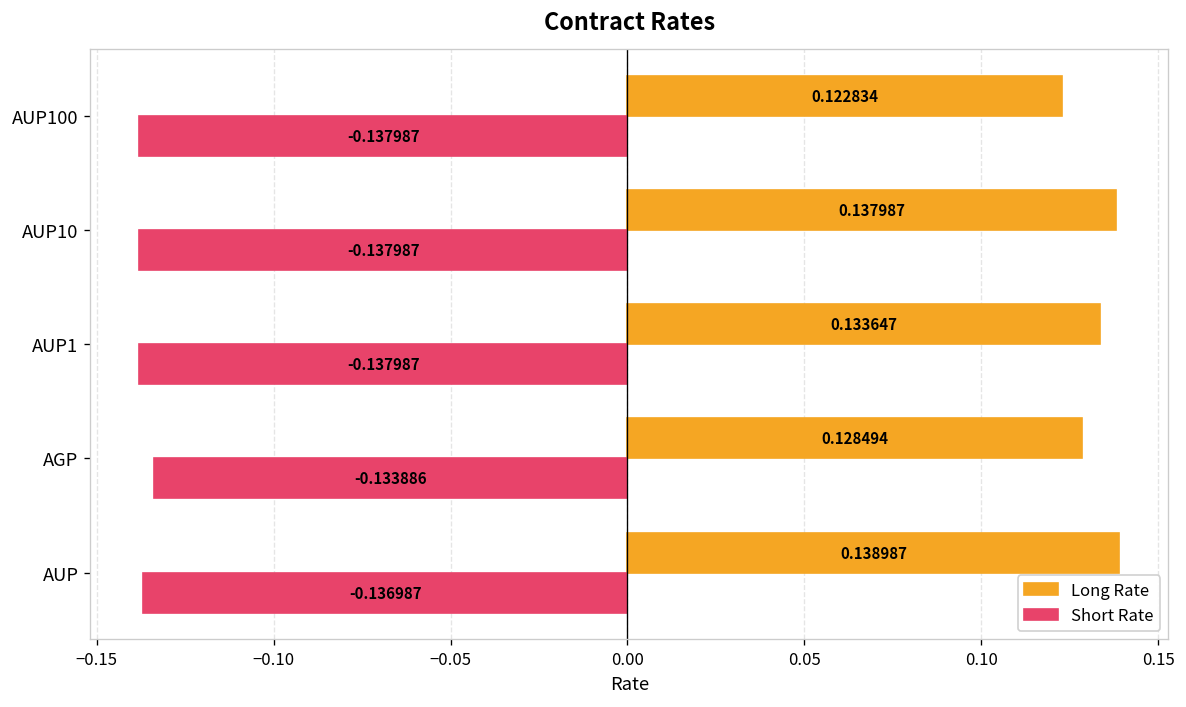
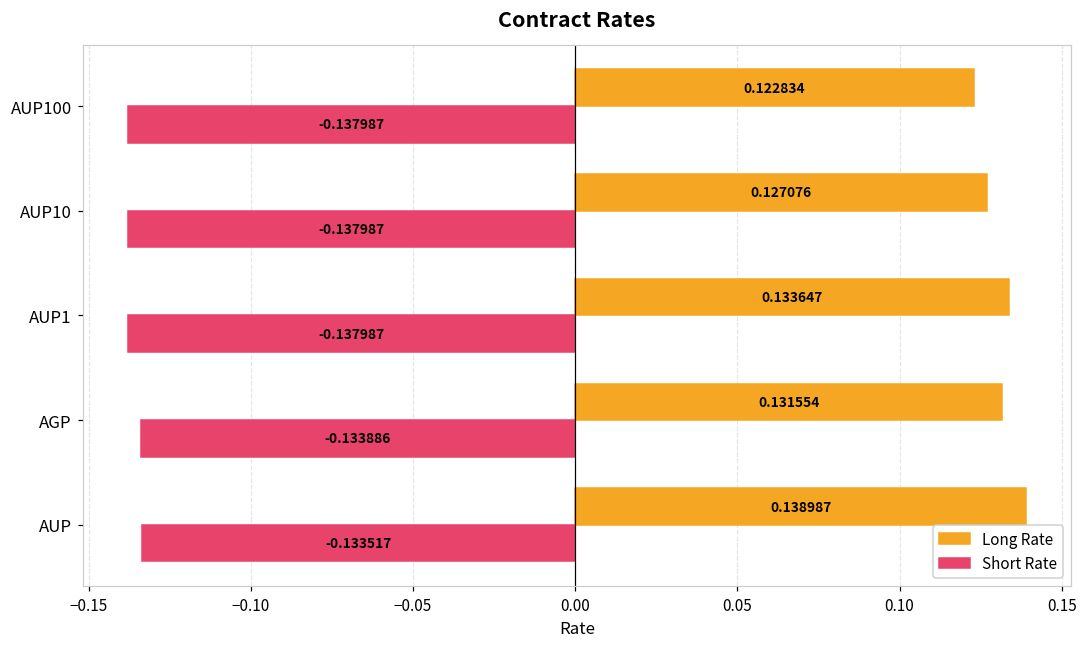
  {
    "Long Rate": {
      "AUP100": 0.122834,
-     "AUP10": 0.137987,
+     "AUP10": 0.127076,
      "AUP1": 0.133647,
-     "AGP": 0.128494,
+     "AGP": 0.131554,
      "AUP": 0.138987
    },
    "Short Rate": {
      "AUP100": -0.137987,
      "AUP10": -0.137987,
      "AUP1": -0.137987,
      "AGP": -0.133886,
-     "AUP": -0.136987
+     "AUP": -0.133517
    }
  }
